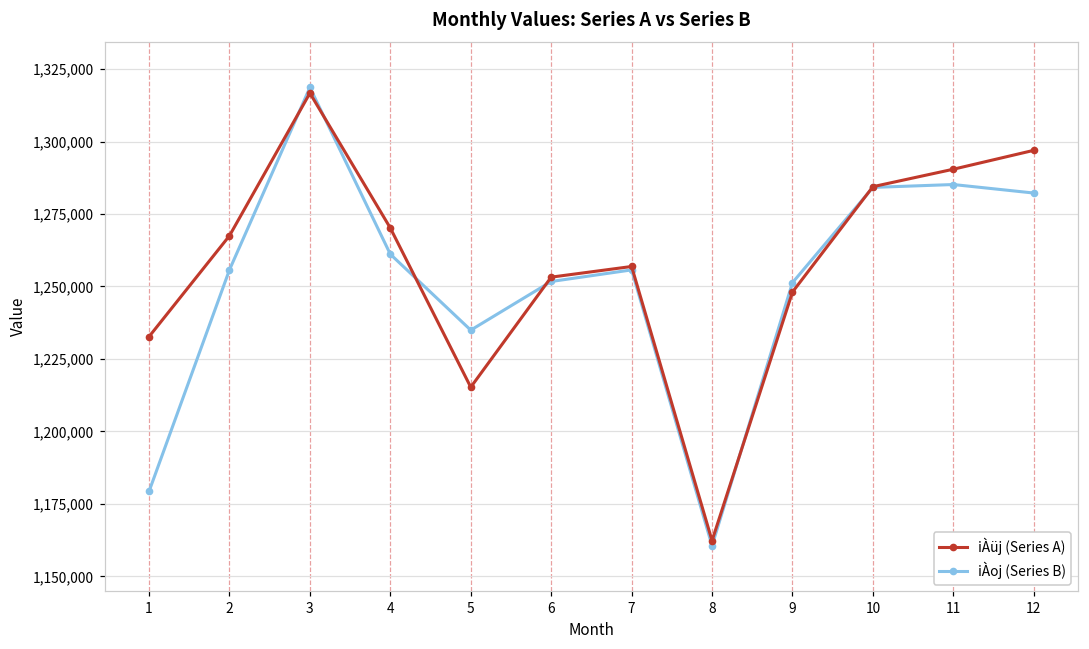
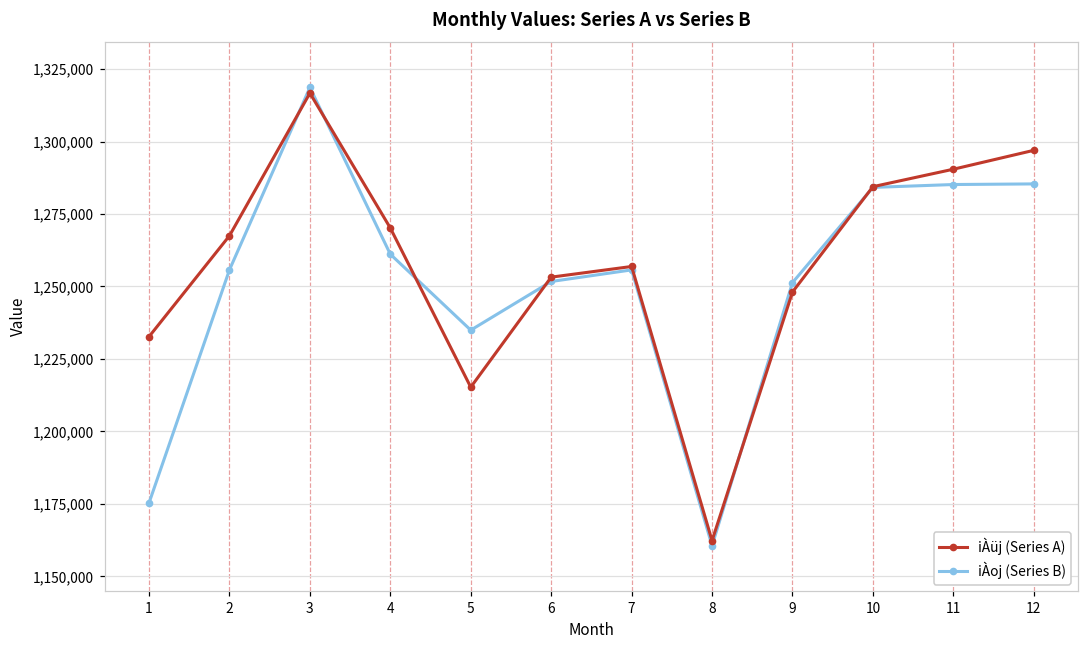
  {
    "iÀüj (Series A)": {
      "1": "1,233,000",
      "2": "1,267,000",
      "3": "1,317,000",
      "4": "1,270,000",
      "5": "1,215,000",
      "6": "1,253,000",
      "7": "1,257,000",
      "8": "1,162,000",
      "9": "1,248,000",
      "11": "1,290,000",
      "12": "1,297,000"
    },
    "iÀoj (Series B)": {
-     "1": "1,179,000",
+     "1": "1,175,000",
      "2": "1,256,000",
      "3": "1,319,000",
      "4": "1,261,000",
      "5": "1,235,000",
      "6": "1,252,000",
      "7": "1,256,000",
      "8": "1,161,000",
      "9": "1,251,000",
      "11": "1,285,000",
-     "12": "1,282,000"
+     "12": "1,285,000"
    }
  }
